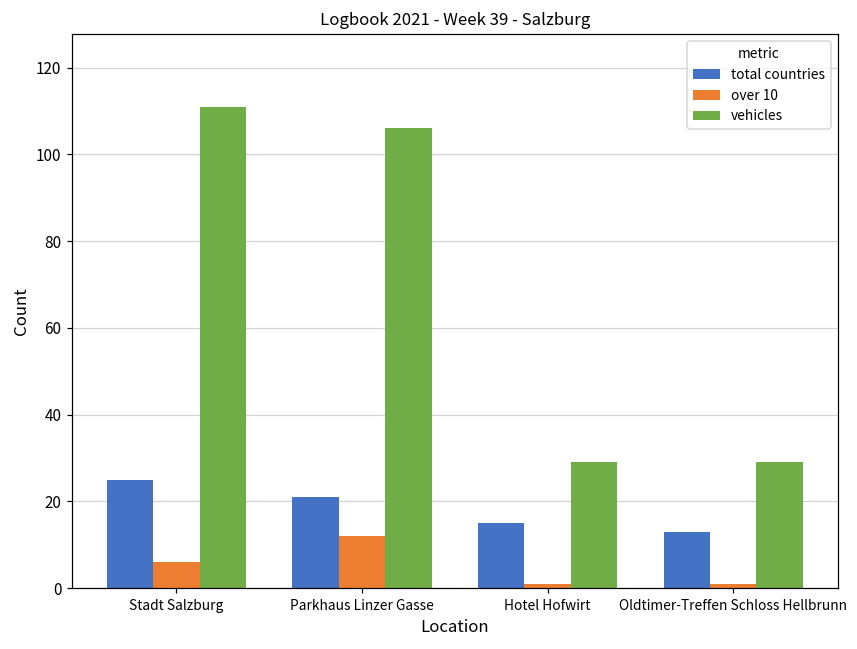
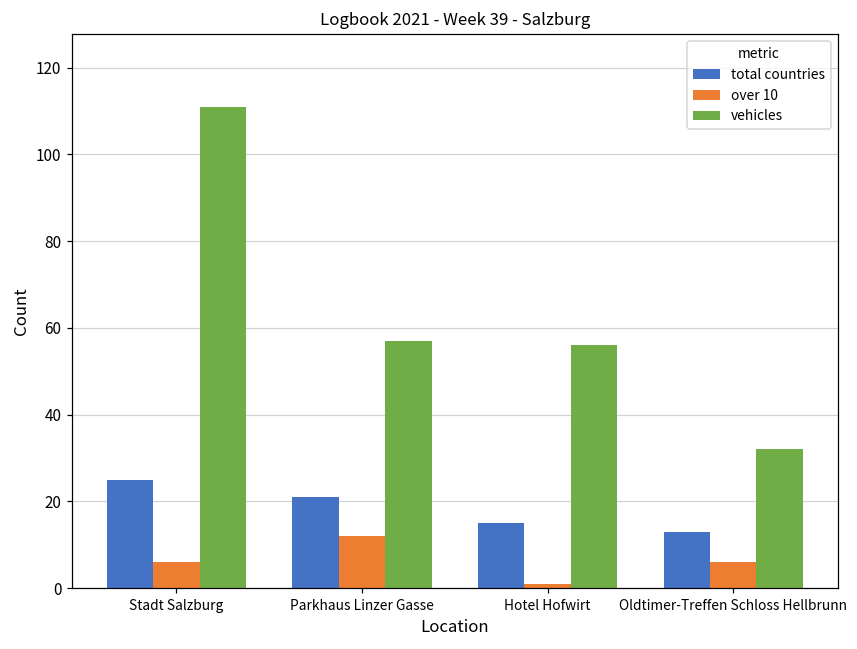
  {
    "total countries": {
      "Stadt Salzburg": 25,
      "Parkhaus Linzer Gasse": 21,
      "Hotel Hofwirt": 15,
      "Oldtimer-Treffen Schloss Hellbrunn": 13
    },
    "over 10": {
      "Stadt Salzburg": 6,
      "Parkhaus Linzer Gasse": 12,
      "Hotel Hofwirt": 1,
-     "Oldtimer-Treffen Schloss Hellbrunn": 1
+     "Oldtimer-Treffen Schloss Hellbrunn": 6
    },
    "vehicles": {
      "Stadt Salzburg": 111,
-     "Parkhaus Linzer Gasse": 106,
-     "Hotel Hofwirt": 29,
-     "Oldtimer-Treffen Schloss Hellbrunn": 29
+     "Parkhaus Linzer Gasse": 57,
+     "Hotel Hofwirt": 56,
+     "Oldtimer-Treffen Schloss Hellbrunn": 32
    }
  }
